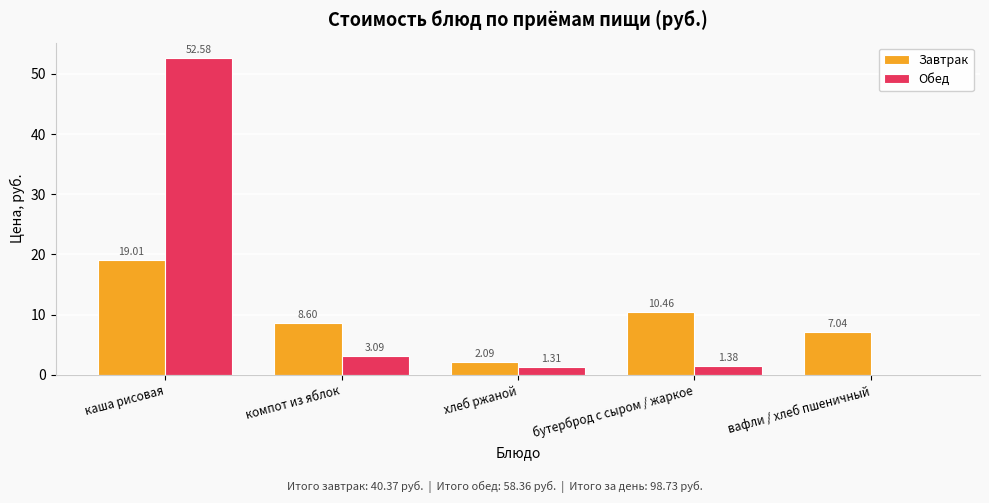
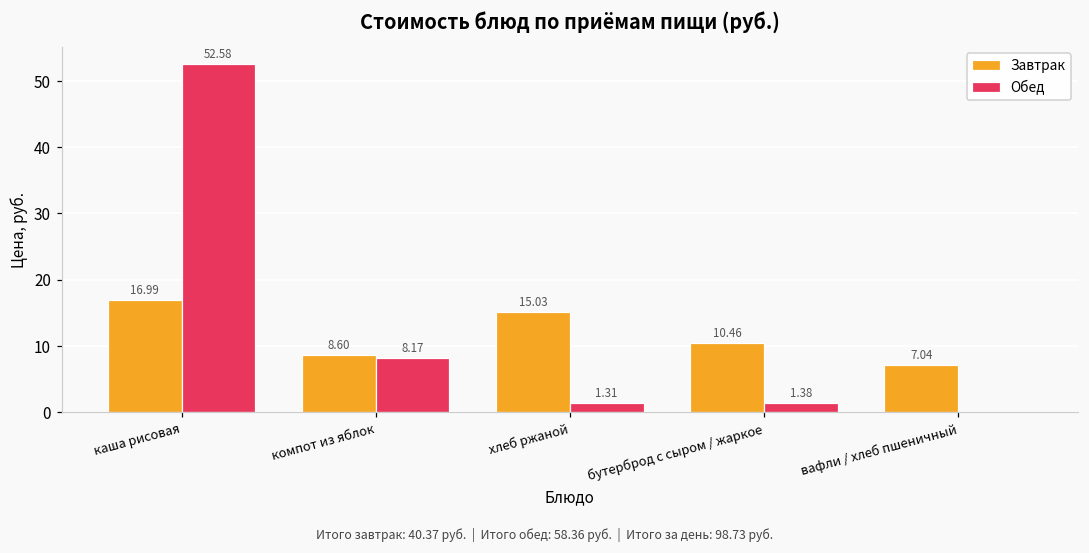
  {
    "Завтрак": {
-     "каша рисовая": 19.01,
+     "каша рисовая": 16.99,
      "компот из яблок": 8.60,
-     "хлеб ржаной": 2.09,
+     "хлеб ржаной": 15.03,
      "бутерброд с сыром / жаркое": 10.46,
      "вафли / хлеб пшеничный": 7.04
    },
    "Обед": {
      "каша рисовая": 52.58,
-     "компот из яблок": 3.09,
+     "компот из яблок": 8.17,
      "хлеб ржаной": 1.31,
      "бутерброд с сыром / жаркое": 1.38
    }
  }
